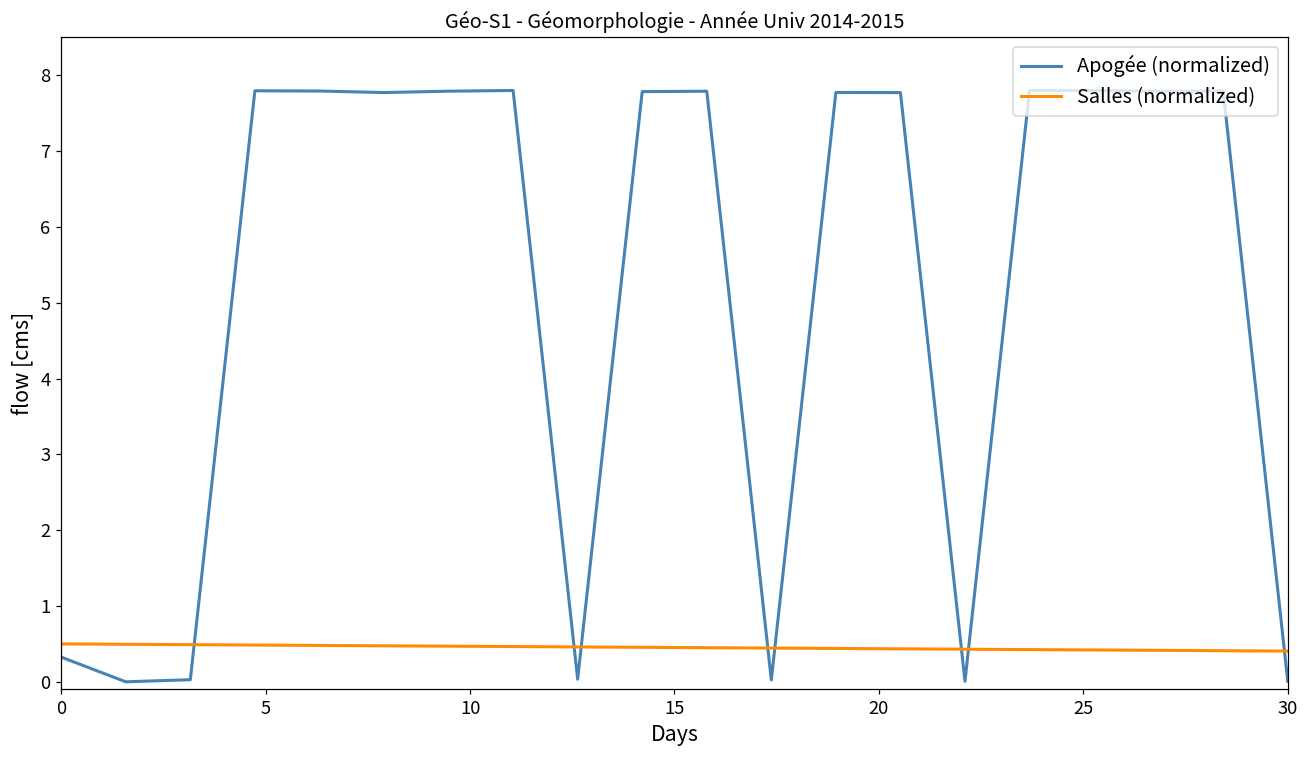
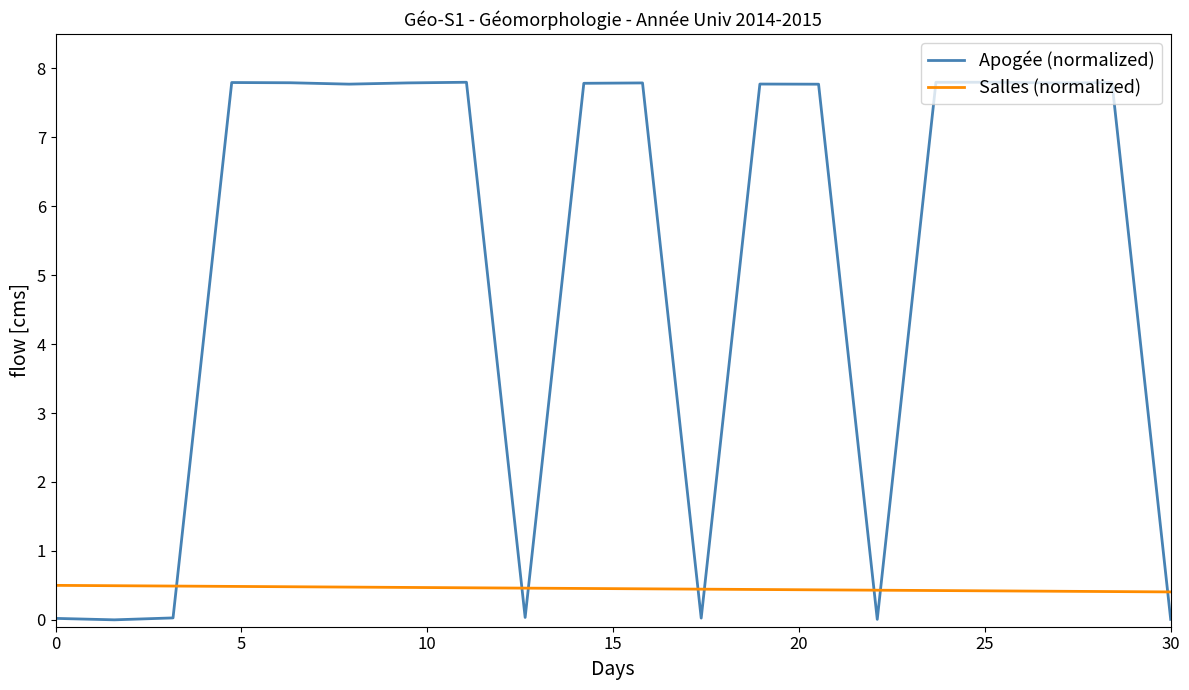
  {
    "Apogée (normalized)": {
-     "0": 0.3,
+     "0": 0.0,
      "30": 0.0
    },
    "Salles (normalized)": {
      "0": 0.5,
      "30": 0.4
    }
  }
